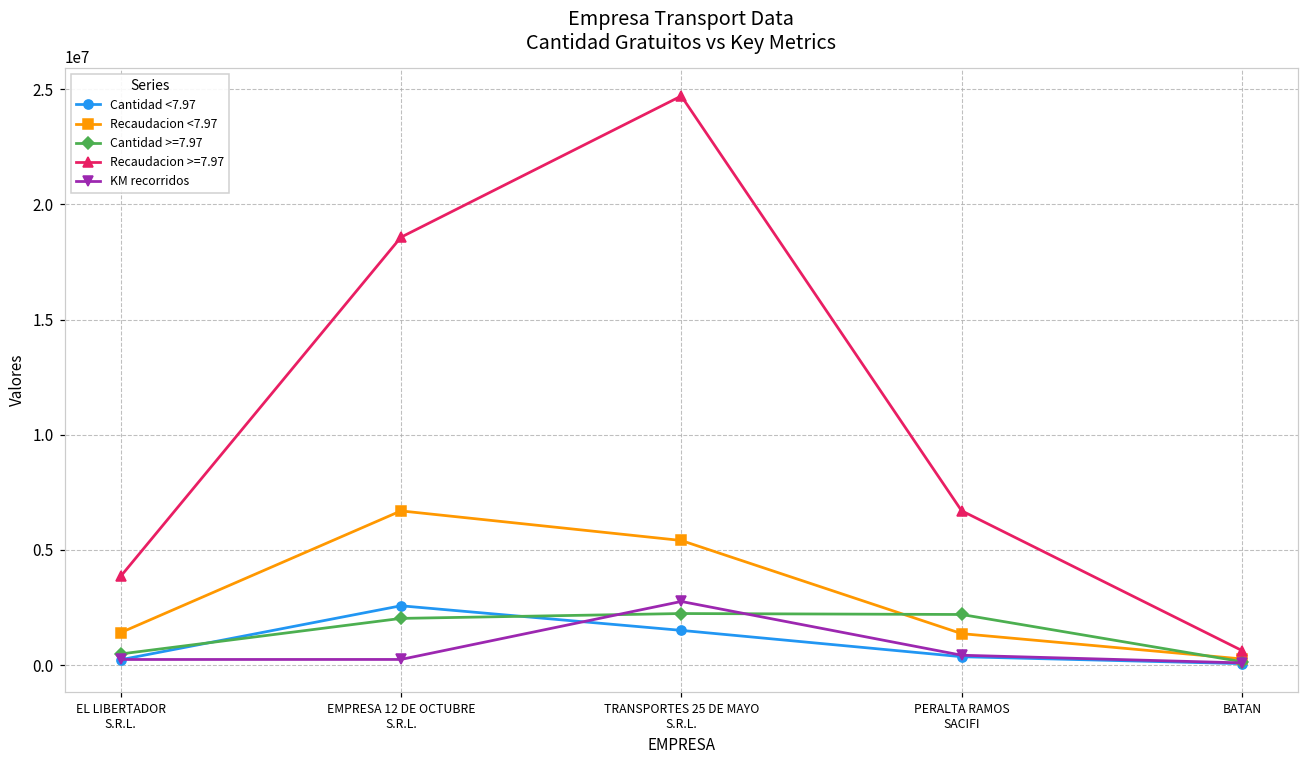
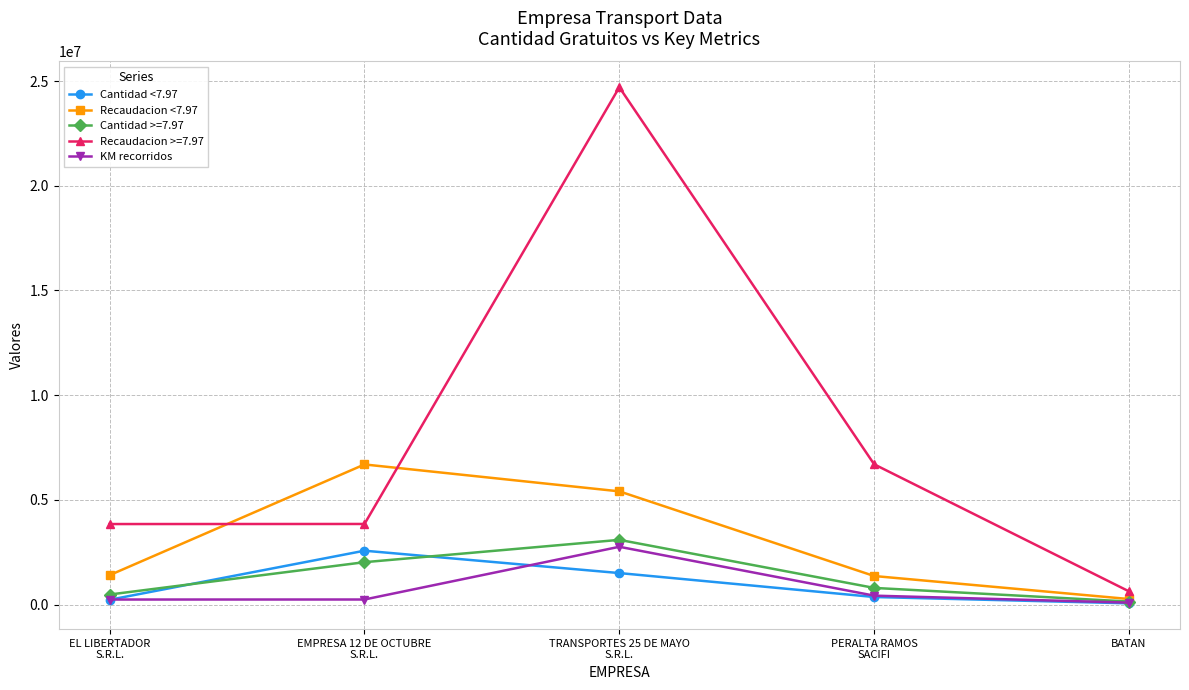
  {
    "Cantidad <7.97": {
      "EMPRESA 12 DE OCTUBRE S.R.L.": 2600000,
      "TRANSPORTES 25 DE MAYO S.R.L.": 1500000
    },
    "Recaudacion <7.97": {
      "EL LIBERTADOR S.R.L.": 1400000,
      "EMPRESA 12 DE OCTUBRE S.R.L.": 6700000,
      "TRANSPORTES 25 DE MAYO S.R.L.": 5400000,
      "PERALTA RAMOS SACIFI": 1400000,
      "BATAN": 300000
    },
    "Cantidad >=7.97": {
      "EL LIBERTADOR S.R.L.": 500000,
      "EMPRESA 12 DE OCTUBRE S.R.L.": 2000000,
-     "TRANSPORTES 25 DE MAYO S.R.L.": 2200000,
-     "PERALTA RAMOS SACIFI": 2200000
+     "TRANSPORTES 25 DE MAYO S.R.L.": 3100000,
+     "PERALTA RAMOS SACIFI": 800000
    },
    "Recaudacion >=7.97": {
      "EL LIBERTADOR S.R.L.": 3800000,
-     "EMPRESA 12 DE OCTUBRE S.R.L.": 18600000,
+     "EMPRESA 12 DE OCTUBRE S.R.L.": 3900000,
      "TRANSPORTES 25 DE MAYO S.R.L.": 24700000,
      "PERALTA RAMOS SACIFI": 6700000,
      "BATAN": 600000
    },
    "KM recorridos": {
      "EMPRESA 12 DE OCTUBRE S.R.L.": 200000,
      "TRANSPORTES 25 DE MAYO S.R.L.": 2800000
    }
  }
